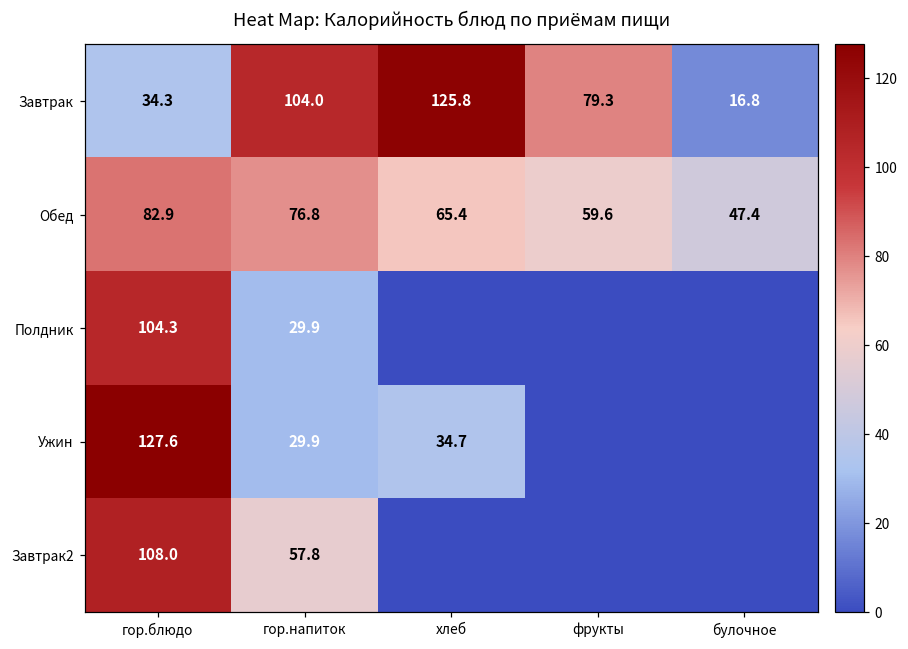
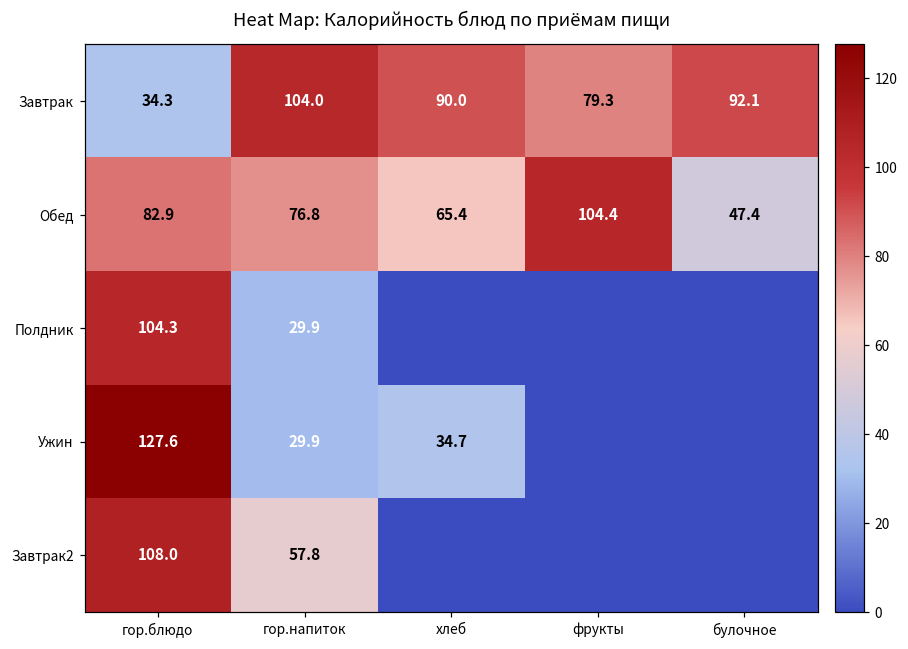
  {
    "Завтрак": {
      "гор.блюдо": 34.3,
      "гор.напиток": 104.0,
-     "хлеб": 125.8,
+     "хлеб": 90.0,
      "фрукты": 79.3,
-     "булочное": 16.8
+     "булочное": 92.1
    },
    "Обед": {
      "гор.блюдо": 82.9,
      "гор.напиток": 76.8,
      "хлеб": 65.4,
-     "фрукты": 59.6,
+     "фрукты": 104.4,
      "булочное": 47.4
    },
    "Полдник": {
      "гор.блюдо": 104.3,
      "гор.напиток": 29.9
    },
    "Ужин": {
      "гор.блюдо": 127.6,
      "гор.напиток": 29.9,
      "хлеб": 34.7
    },
    "Завтрак2": {
      "гор.блюдо": 108.0,
      "гор.напиток": 57.8
    }
  }
